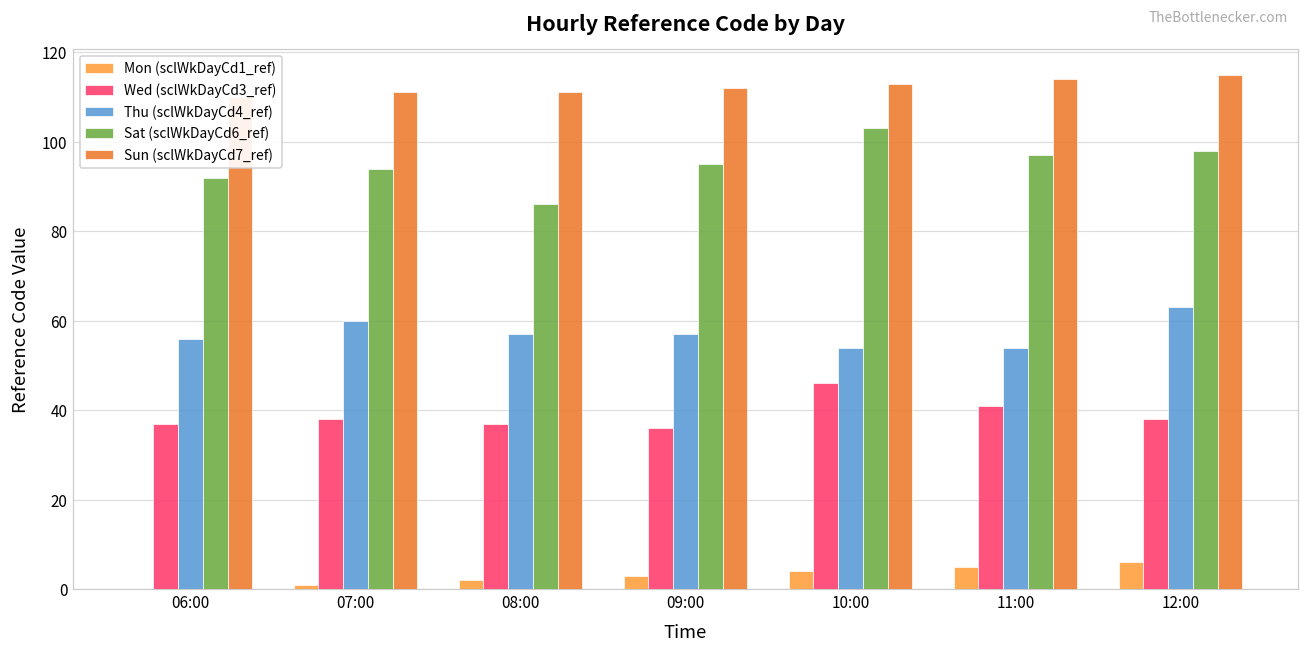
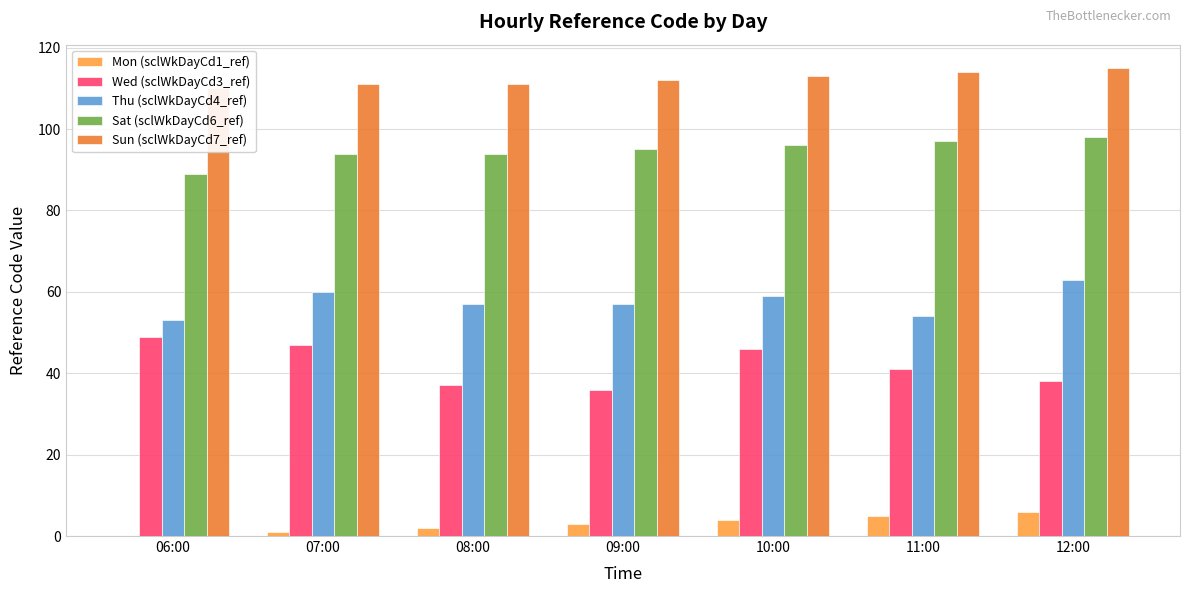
  {
    "Wed (sclWkDayCd3_ref)": {
-     "06:00": 37,
-     "07:00": 38,
+     "06:00": 49,
+     "07:00": 47,
      "08:00": 37,
      "09:00": 36,
      "10:00": 46,
      "11:00": 41,
      "12:00": 38
    },
    "Thu (sclWkDayCd4_ref)": {
-     "06:00": 56,
+     "06:00": 53,
      "07:00": 60,
      "08:00": 57,
      "09:00": 57,
-     "10:00": 54,
+     "10:00": 59,
      "11:00": 54,
      "12:00": 63
    },
    "Sat (sclWkDayCd6_ref)": {
-     "06:00": 92,
+     "06:00": 89,
      "07:00": 94,
-     "08:00": 86,
+     "08:00": 94,
      "09:00": 95,
-     "10:00": 103,
+     "10:00": 96,
      "11:00": 97,
      "12:00": 98
    }
  }
